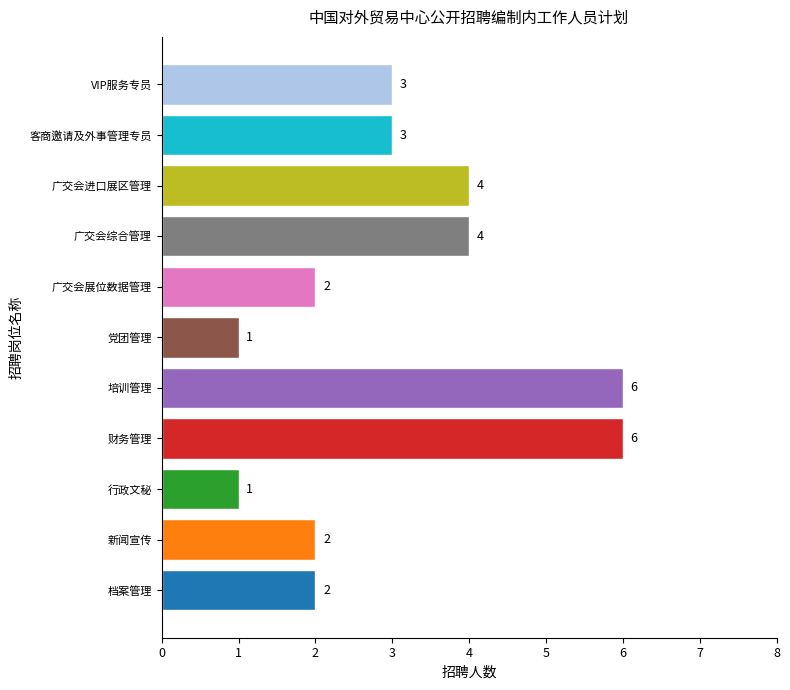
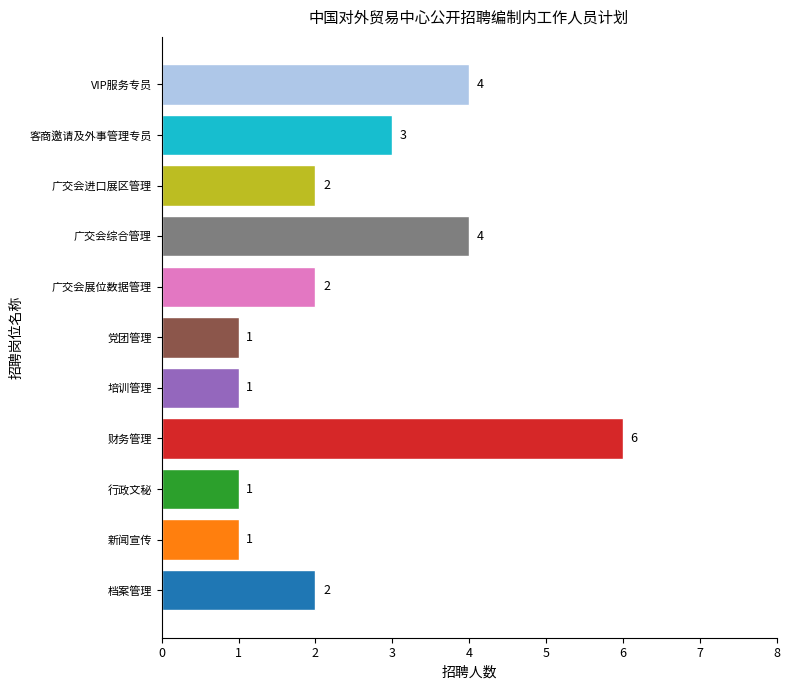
  {
-   "VIP服务专员": 3,
+   "VIP服务专员": 4,
    "客商邀请及外事管理专员": 3,
-   "广交会进口展区管理": 4,
+   "广交会进口展区管理": 2,
    "广交会综合管理": 4,
    "广交会展位数据管理": 2,
    "党团管理": 1,
-   "培训管理": 6,
+   "培训管理": 1,
    "财务管理": 6,
    "行政文秘": 1,
-   "新闻宣传": 2,
+   "新闻宣传": 1,
    "档案管理": 2
  }
